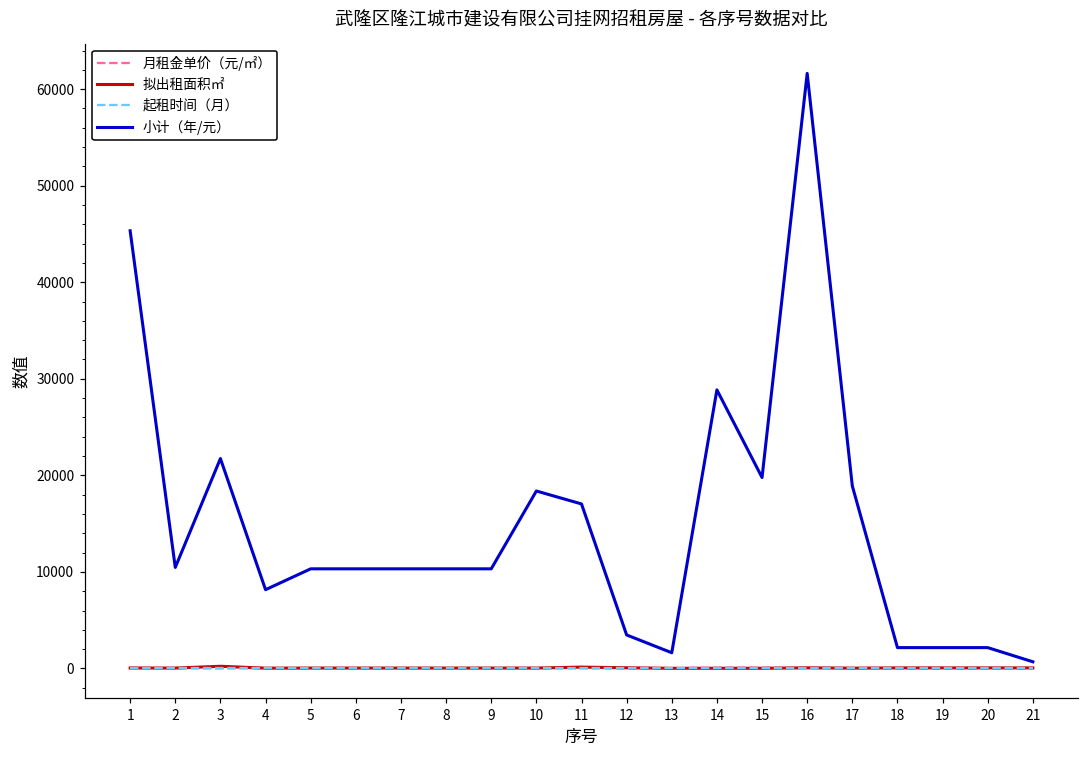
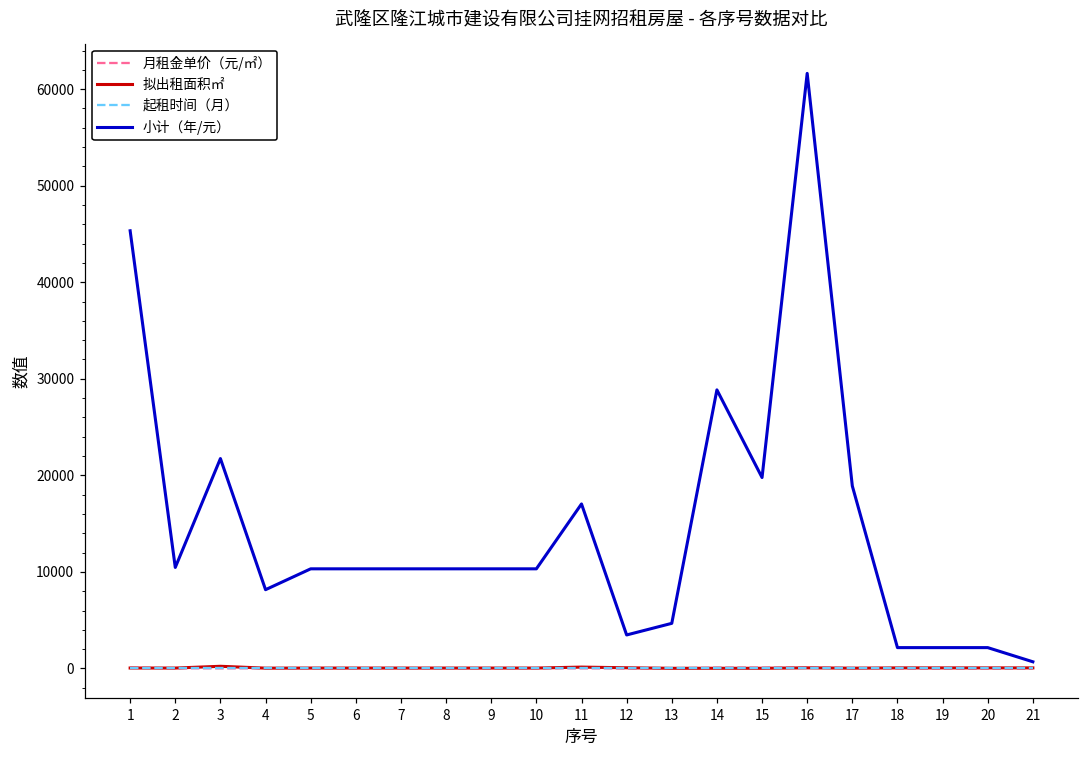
  {
    "小计（年/元）": {
      "1": 45000,
      "2": 10000,
      "3": 22000,
      "4": 8000,
      "5": 10000,
      "6": 10000,
      "7": 10000,
      "8": 10000,
      "9": 10000,
-     "10": 18000,
+     "10": 10000,
      "11": 17000,
      "12": 3000,
-     "13": 2000,
+     "13": 5000,
      "14": 29000,
      "15": 20000,
      "16": 62000,
      "17": 19000,
      "18": 2000,
      "19": 2000,
      "20": 2000,
      "21": 1000
    }
  }
